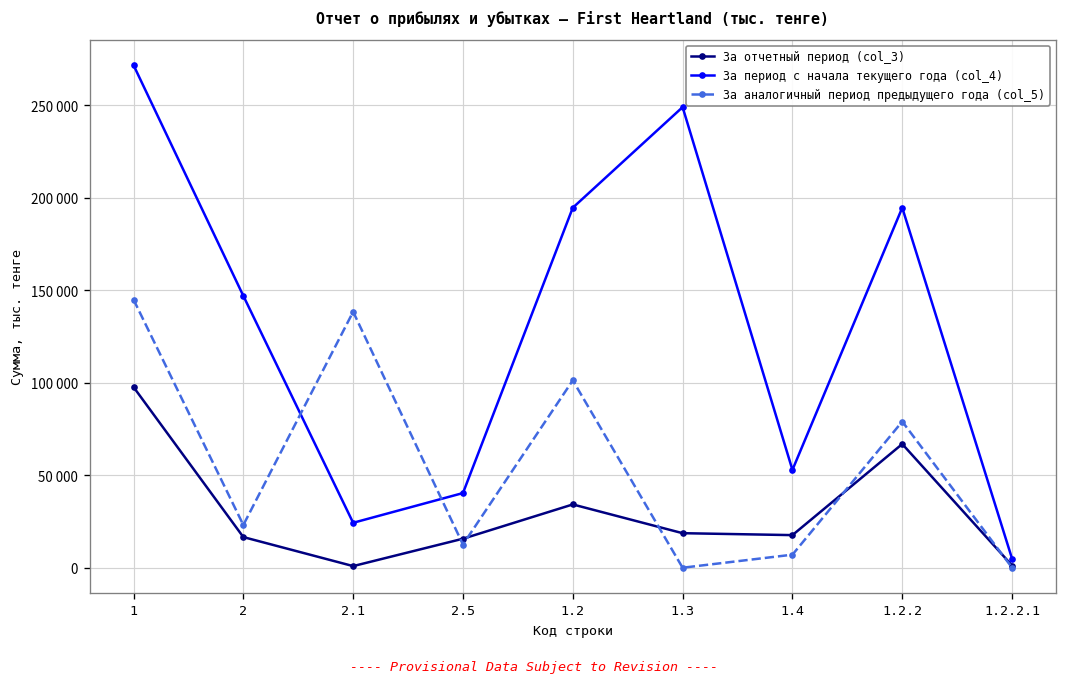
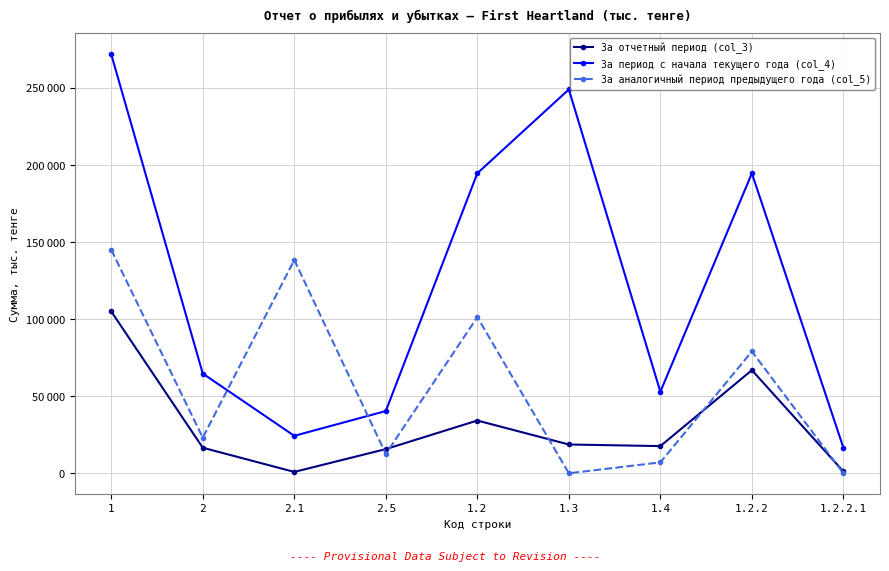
  {
    "За отчетный период (col_3)": {
-     "1": 98000,
+     "1": 105000,
      "2": 17000,
      "2.1": 1000,
      "2.5": 16000,
      "1.2": 34000,
      "1.3": 19000,
      "1.4": 18000,
      "1.2.2": 67000
    },
    "За период с начала текущего года (col_4)": {
      "1": 272000,
-     "2": 147000,
+     "2": 65000,
      "2.1": 24000,
      "2.5": 40000,
      "1.2": 195000,
      "1.3": 249000,
      "1.4": 53000,
      "1.2.2": 195000,
-     "1.2.2.1": 5000
+     "1.2.2.1": 17000
    },
    "За аналогичный период предыдущего года (col_5)": {
      "1": 145000,
      "2": 23000,
      "2.1": 138000,
      "2.5": 13000,
      "1.2": 101000,
      "1.3": 0,
      "1.4": 7000,
      "1.2.2": 79000
    }
  }
